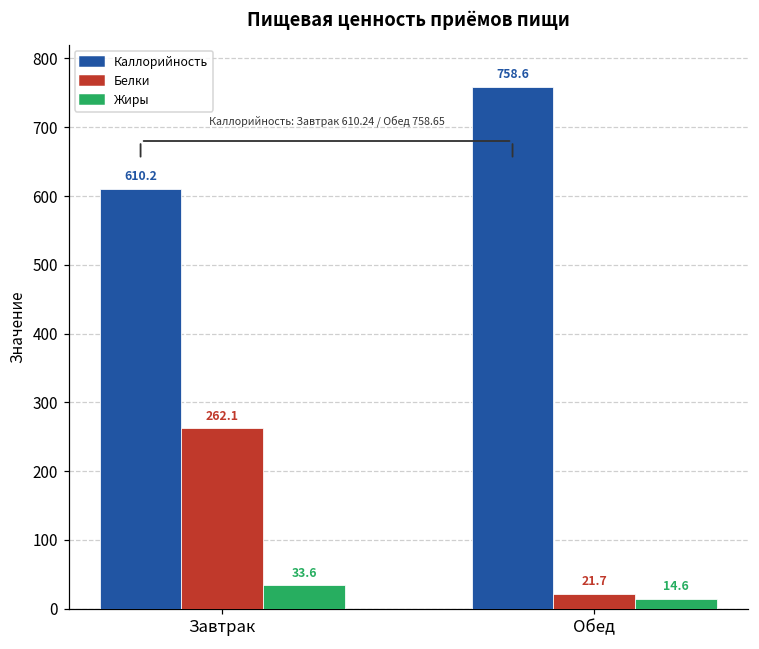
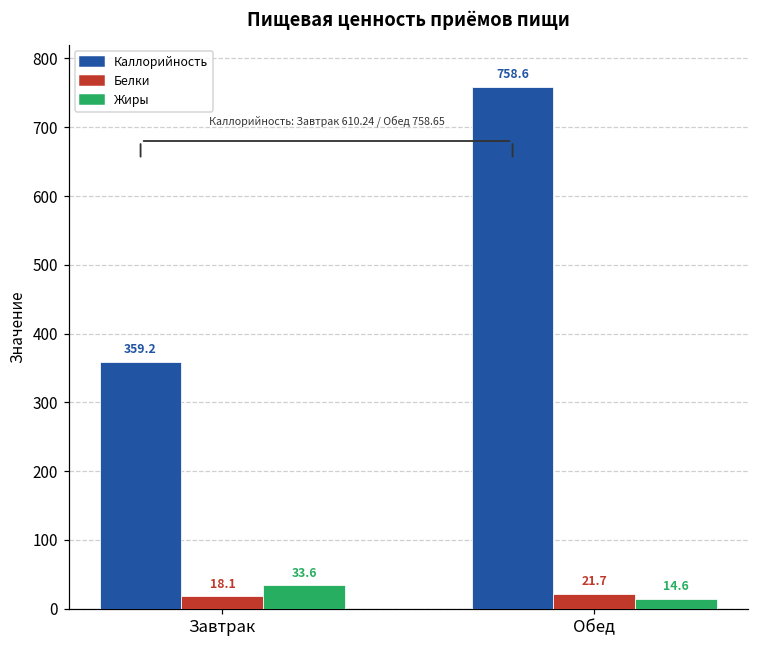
  {
    "Каллорийность": {
-     "Завтрак": 610.2,
+     "Завтрак": 359.2,
      "Обед": 758.6
    },
    "Белки": {
-     "Завтрак": 262.1,
+     "Завтрак": 18.1,
      "Обед": 21.7
    },
    "Жиры": {
      "Завтрак": 33.6,
      "Обед": 14.6
    }
  }
